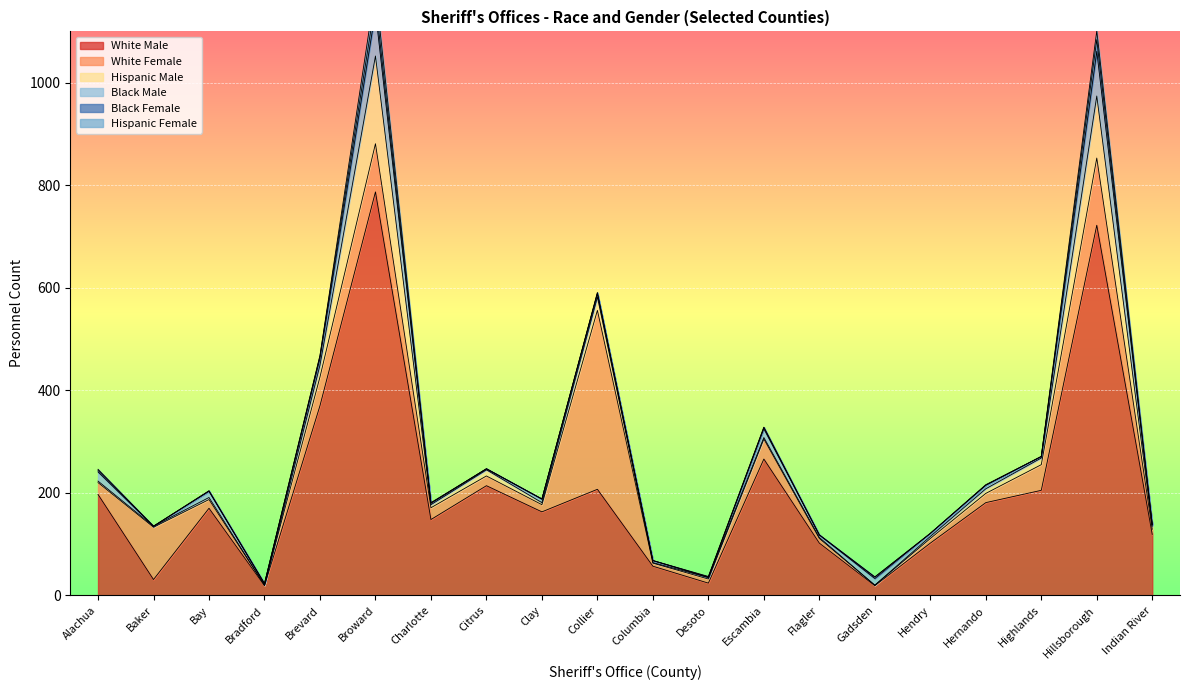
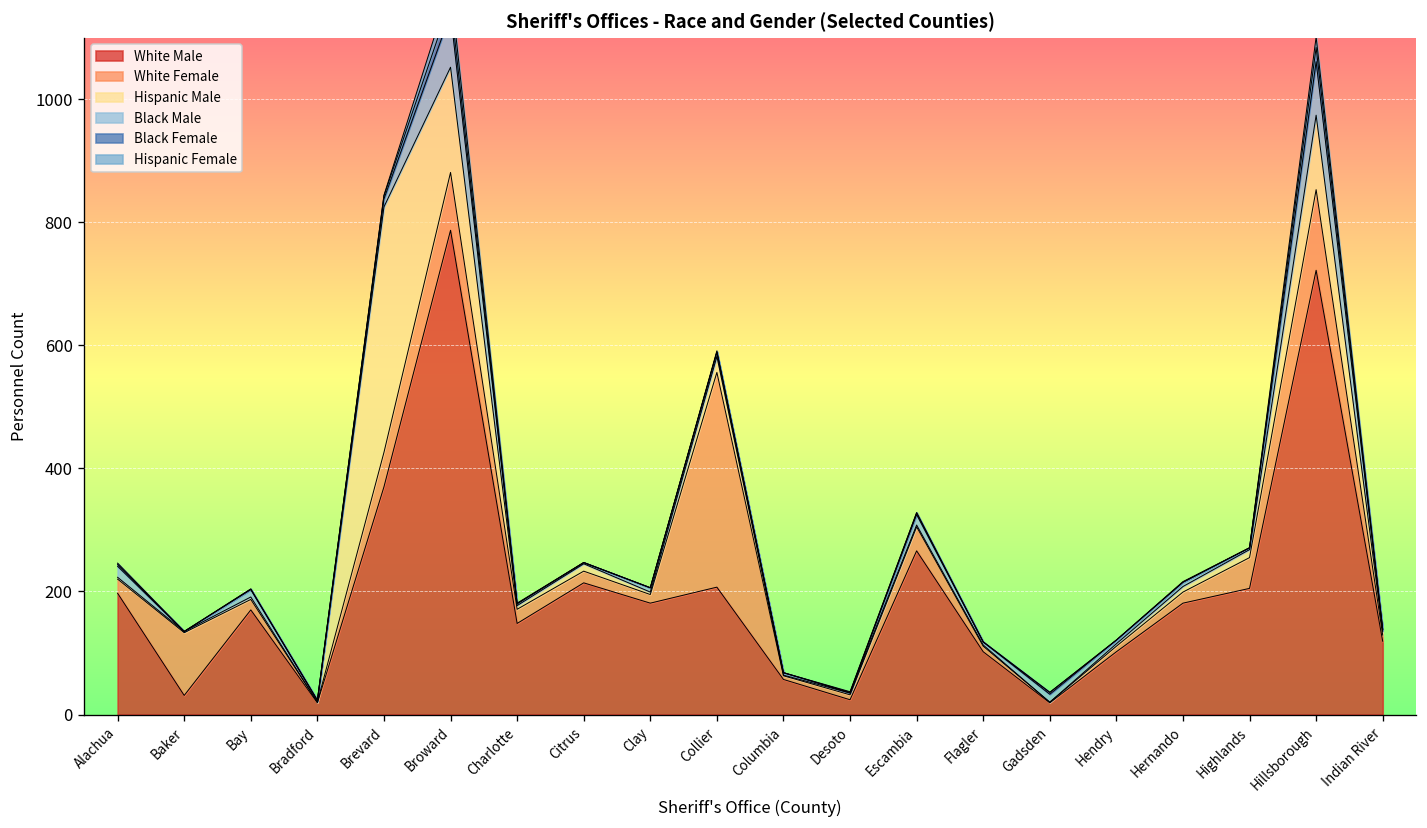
  {
    "White Male": {
      "Alachua": 200,
      "Baker": 30,
      "Bay": 170,
      "Brevard": 370,
      "Broward": 790,
      "Charlotte": 150,
      "Citrus": 210,
-     "Clay": 160,
+     "Clay": 180,
      "Collier": 210,
      "Columbia": 60,
      "Desoto": 20,
      "Escambia": 270,
      "Flagler": 100,
      "Hendry": 100,
      "Hernando": 180,
      "Highlands": 210,
      "Hillsborough": 720,
      "Indian River": 120
    },
    "White Female": {
      "Brevard": 60,
      "Broward": 90,
      "Charlotte": 20,
      "Citrus": 20,
      "Collier": 350,
      "Hernando": 20,
      "Highlands": 50,
      "Hillsborough": 130,
      "Indian River": 10
    },
    "Hispanic Male": {
-     "Brevard": 20,
+     "Brevard": 400,
      "Broward": 170,
      "Collier": 30,
      "Hernando": 10,
      "Hillsborough": 120
    },
    "Black Female": {
      "Hillsborough": 20
    }
  }
